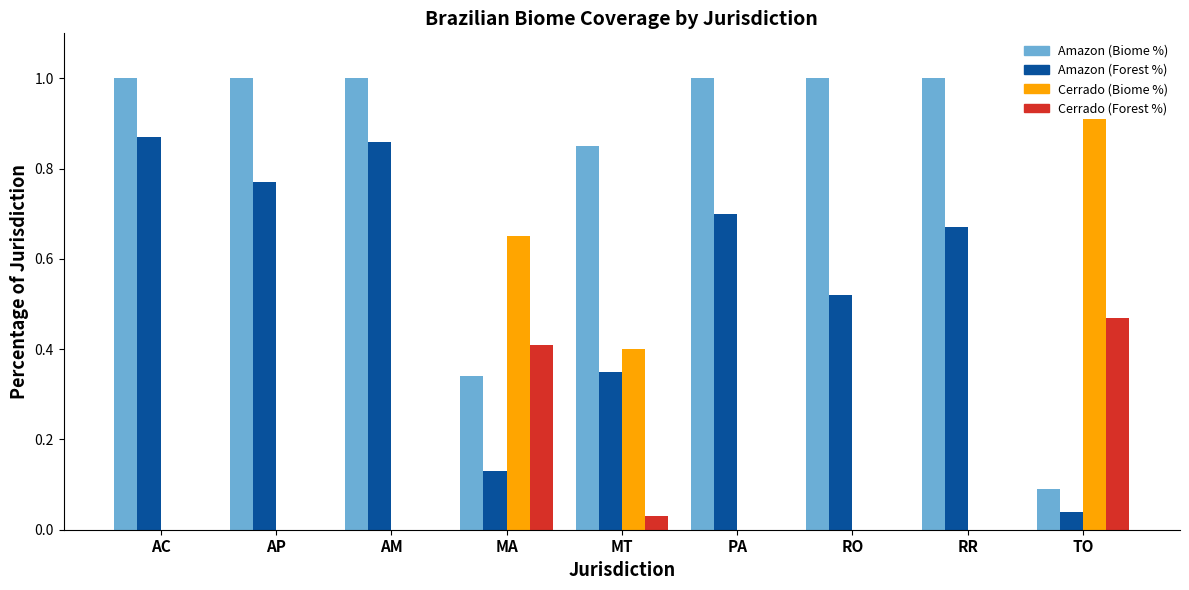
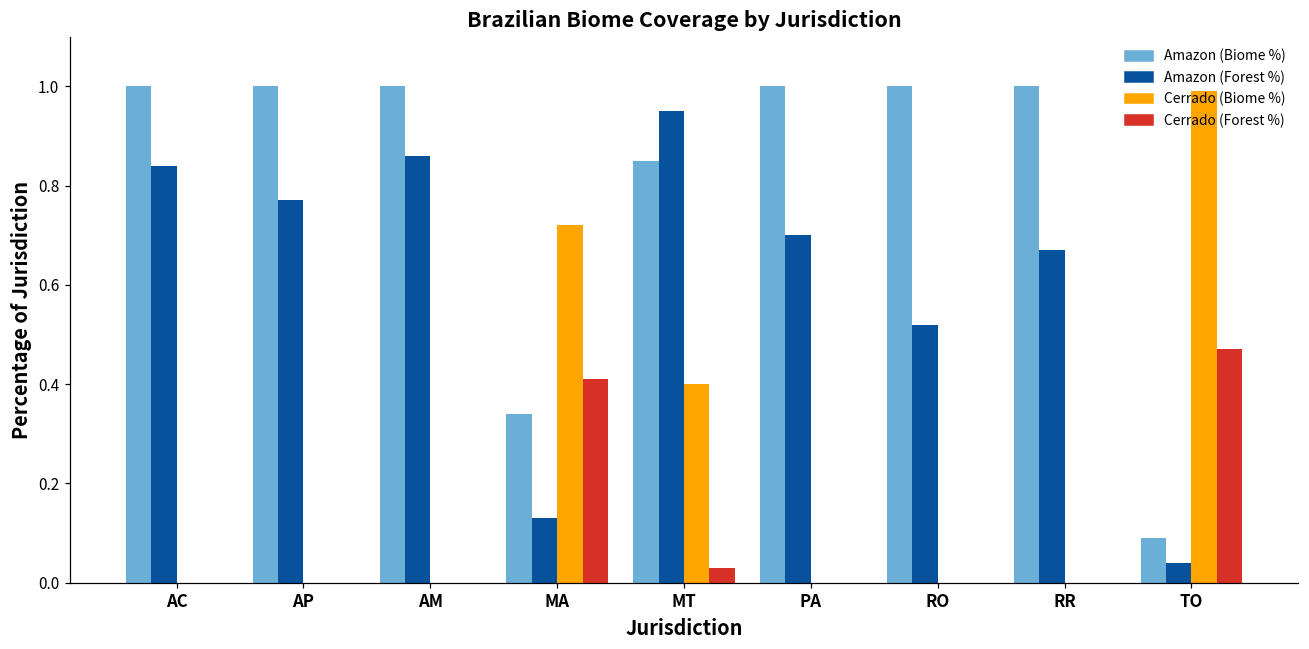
  {
    "Amazon (Biome %)": {
      "AC": 1.00,
      "AP": 1.00,
      "AM": 1.00,
      "MA": 0.34,
      "MT": 0.85,
      "PA": 1.00,
      "RO": 1.00,
      "RR": 1.00,
      "TO": 0.09
    },
    "Amazon (Forest %)": {
-     "AC": 0.87,
+     "AC": 0.84,
      "AP": 0.77,
      "AM": 0.86,
      "MA": 0.13,
-     "MT": 0.35,
+     "MT": 0.95,
      "PA": 0.70,
      "RO": 0.52,
      "RR": 0.67,
      "TO": 0.04
    },
    "Cerrado (Biome %)": {
      "AC": 0.00,
      "AP": 0.00,
      "AM": 0.00,
-     "MA": 0.65,
+     "MA": 0.72,
      "MT": 0.40,
      "PA": 0.00,
      "RO": 0.00,
      "RR": 0.00,
-     "TO": 0.91
+     "TO": 0.99
    },
    "Cerrado (Forest %)": {
      "AC": 0.00,
      "AP": 0.00,
      "AM": 0.00,
      "MA": 0.41,
      "MT": 0.03,
      "PA": 0.00,
      "RO": 0.00,
      "RR": 0.00,
      "TO": 0.47
    }
  }
